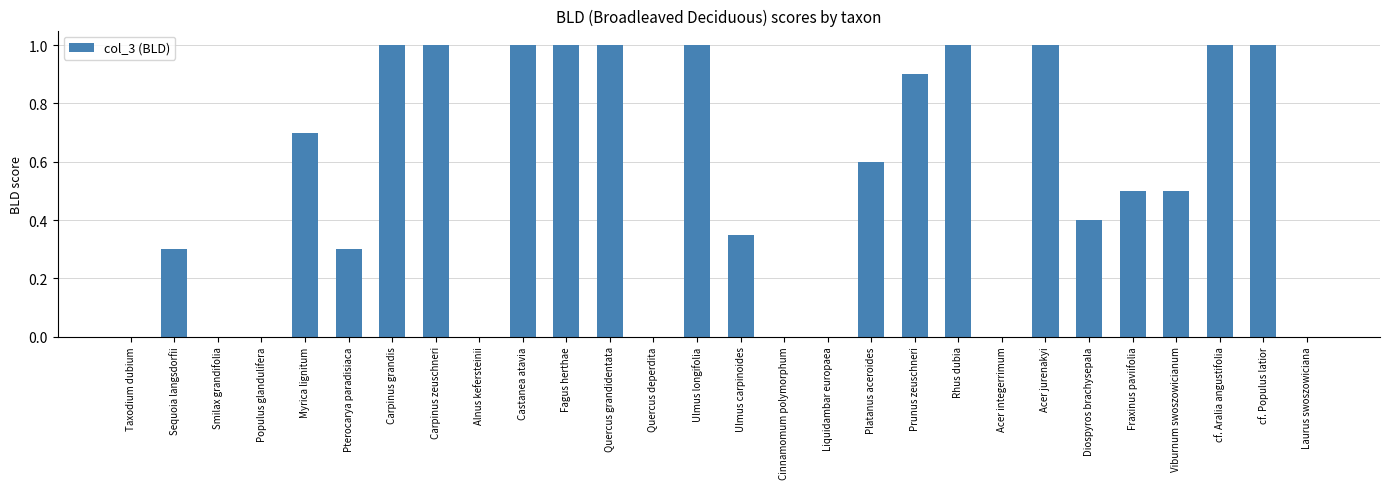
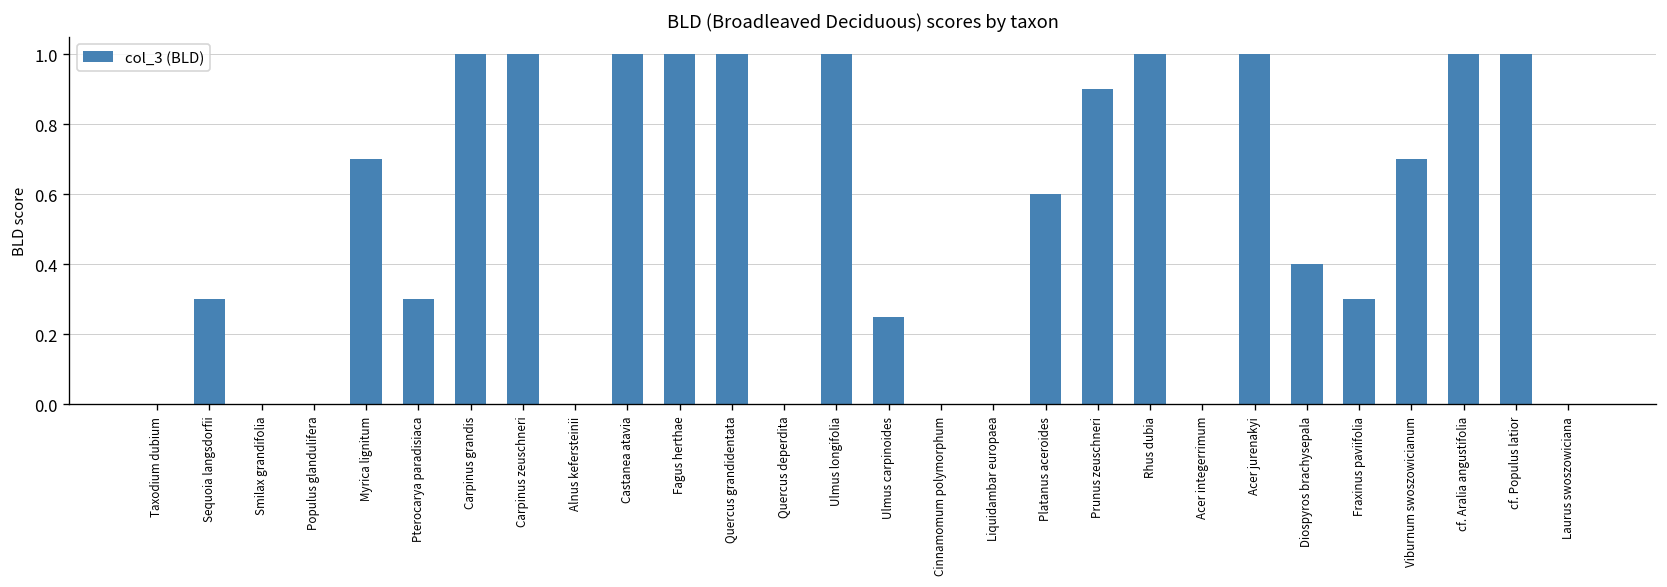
  {
    "Taxodium dubium": 0.00,
    "Sequoia langsdorfii": 0.30,
    "Smilax grandifolia": 0.00,
    "Populus glandulifera": 0.00,
    "Myrica lignitum": 0.70,
    "Pterocarya paradisiaca": 0.30,
    "Carpinus grandis": 1.00,
    "Carpinus zeuschneri": 1.00,
    "Alnus kefersteinii": 0.00,
    "Castanea atavia": 1.00,
    "Fagus herthae": 1.00,
    "Quercus grandidentata": 1.00,
    "Quercus deperdita": 0.00,
    "Ulmus longifolia": 1.00,
-   "Ulmus carpinoides": 0.35,
+   "Ulmus carpinoides": 0.25,
    "Cinnamomum polymorphum": 0.00,
    "Liquidambar europaea": 0.00,
    "Platanus aceroides": 0.60,
    "Prunus zeuschneri": 0.90,
    "Rhus dubia": 1.00,
    "Acer integerrimum": 0.00,
    "Acer jurenakyi": 1.00,
    "Diospyros brachysepala": 0.40,
-   "Fraxinus paviifolia": 0.5,
-   "Viburnum swoszowicianum": 0.5,
+   "Fraxinus paviifolia": 0.3,
+   "Viburnum swoszowicianum": 0.7,
    "cf. Aralia angustifolia": 1.00,
    "cf. Populus latior": 1.00,
    "Laurus swoszowiciana": 0.00
  }
